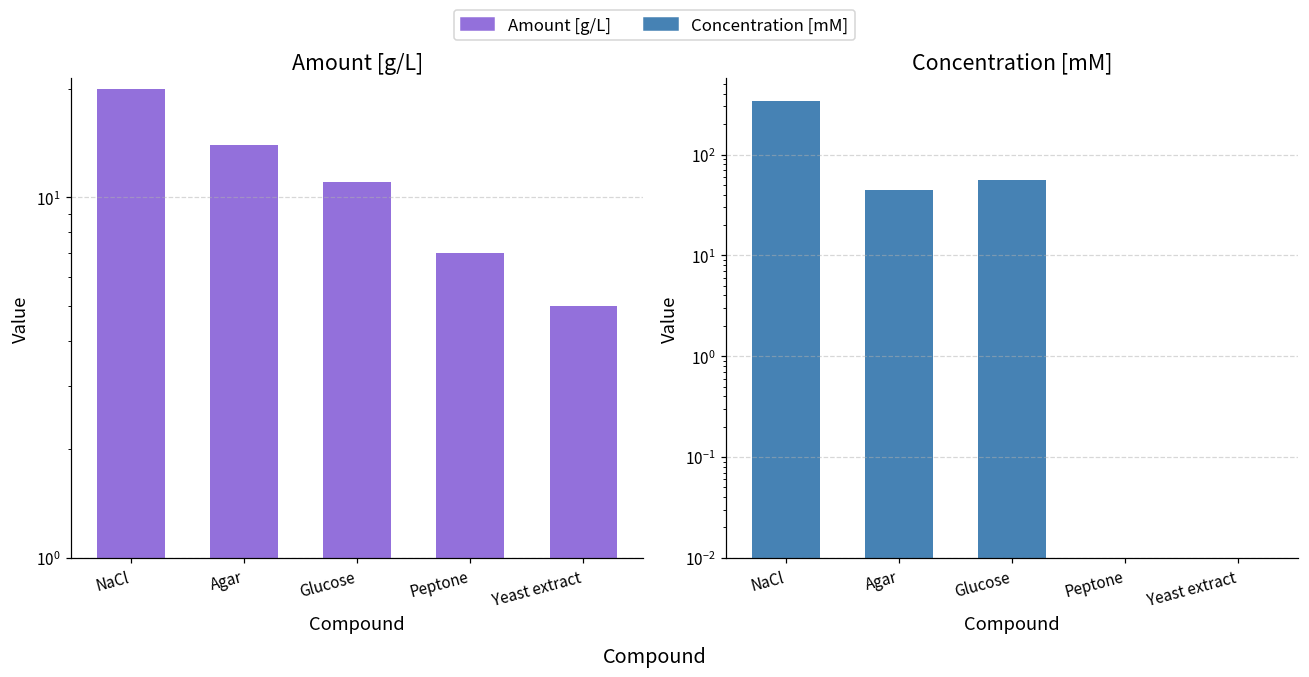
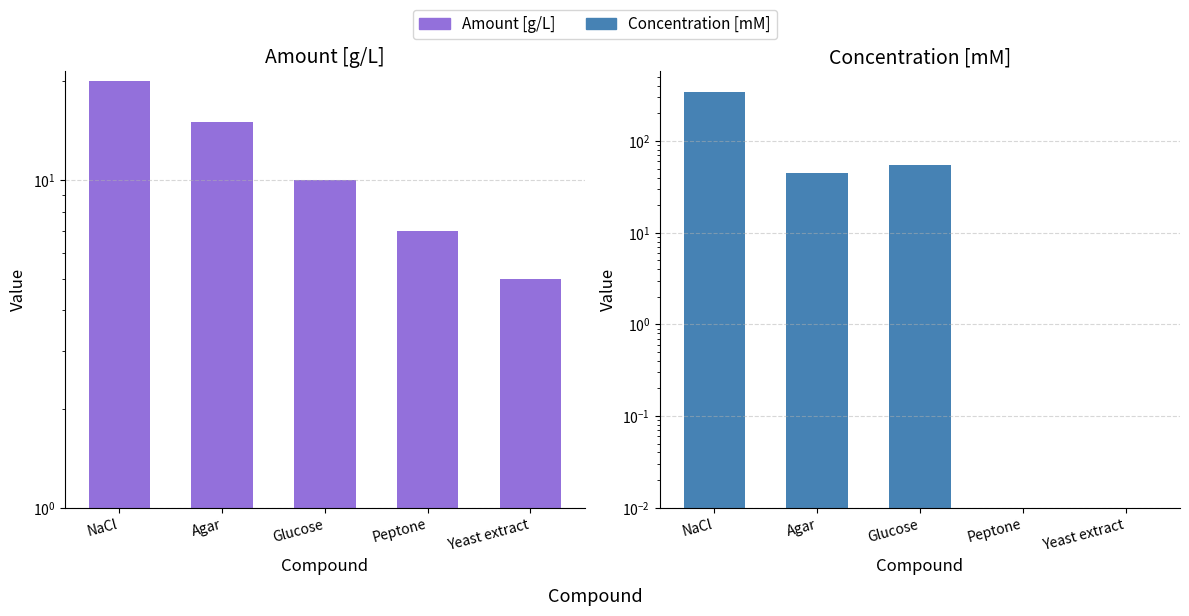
  {
    "Amount [g/L]": {
      "NaCl": 20,
-     "Agar": 14,
-     "Glucose": 11,
+     "Agar": 15,
+     "Glucose": 10,
      "Peptone": 7,
      "Yeast extract": 5
    },
    "Concentration [mM]": {
      "NaCl": 340,
      "Agar": 40,
      "Glucose": 60,
      "Peptone": 0.010,
      "Yeast extract": 0.010
    }
  }
